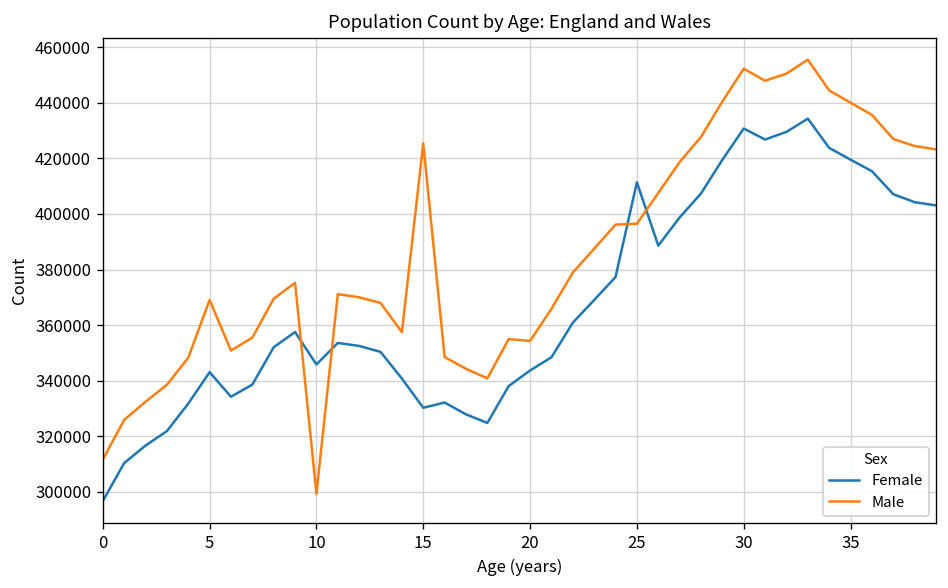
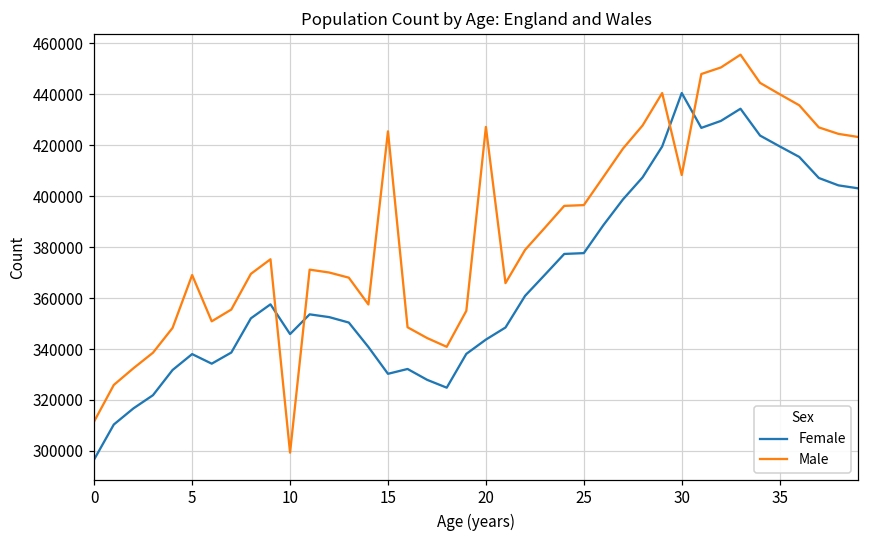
  {
    "Female": {
      "0": 297000,
-     "5": 343000,
+     "5": 338000,
      "10": 346000,
      "15": 330000,
      "20": 344000,
-     "25": 411000,
-     "30": 431000,
+     "25": 378000,
+     "30": 440000,
      "35": 420000
    },
    "Male": {
      "0": 312000,
      "5": 369000,
      "10": 299000,
      "15": 425000,
-     "20": 354000,
+     "20": 427000,
      "25": 396000,
-     "30": 452000,
+     "30": 408000,
      "35": 440000
    }
  }
